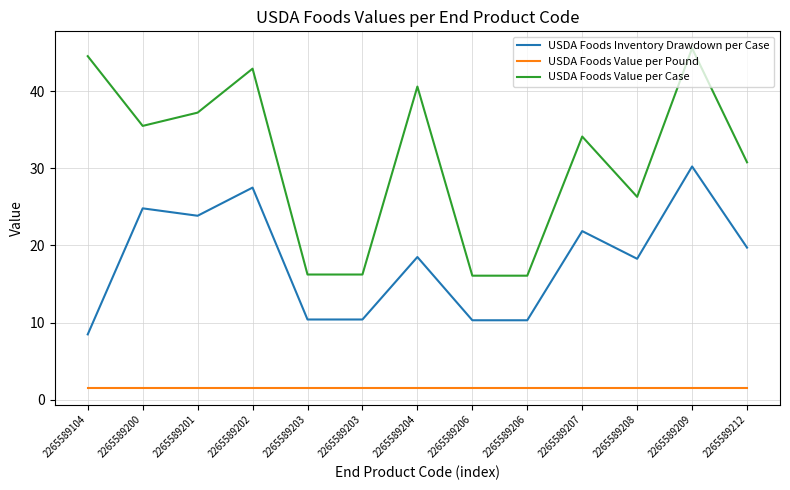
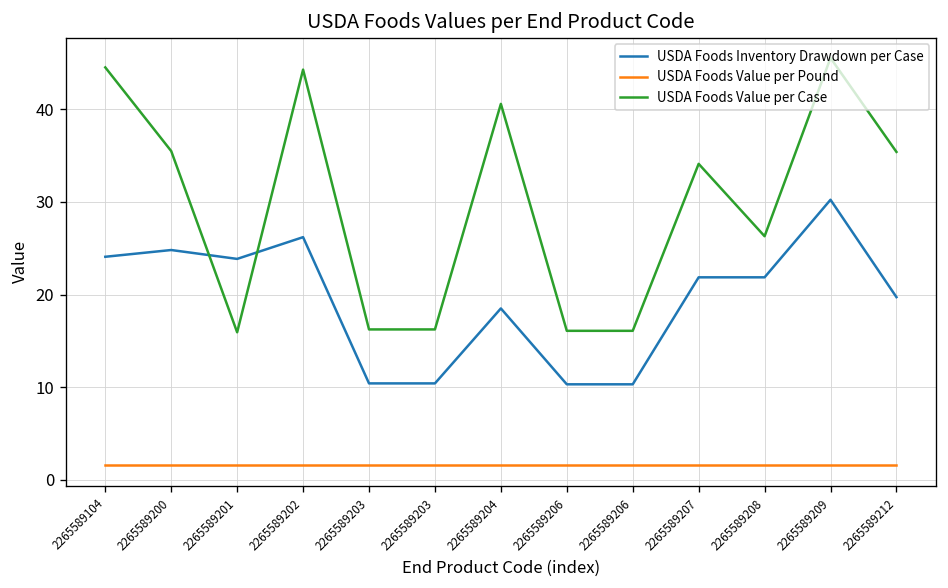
  {
    "USDA Foods Inventory Drawdown per Case": {
-     "2265589104": 8,
+     "2265589104": 24,
      "2265589200": 25,
      "2265589201": 24,
-     "2265589202": 28,
+     "2265589202": 26,
      "2265589204": 19,
      "2265589207": 22,
-     "2265589208": 18,
+     "2265589208": 22,
      "2265589209": 30,
      "2265589212": 20
    },
    "USDA Foods Value per Pound": {
      "2265589104": 2,
      "2265589200": 2,
      "2265589201": 2,
      "2265589202": 2,
      "2265589204": 2,
      "2265589207": 2,
      "2265589208": 2,
      "2265589209": 2,
      "2265589212": 2
    },
    "USDA Foods Value per Case": {
      "2265589104": 45,
      "2265589200": 36,
-     "2265589201": 37,
-     "2265589202": 43,
+     "2265589201": 16,
+     "2265589202": 44,
      "2265589204": 41,
      "2265589207": 34,
      "2265589208": 26,
-     "2265589212": 31
+     "2265589212": 35
    }
  }
